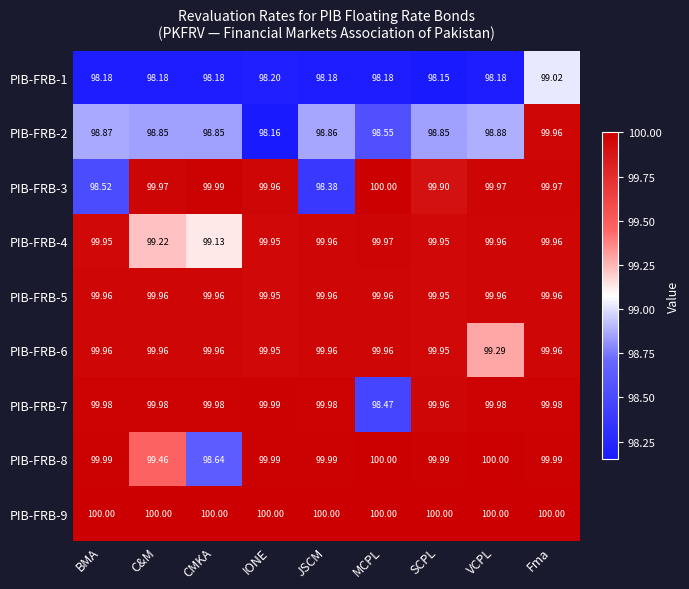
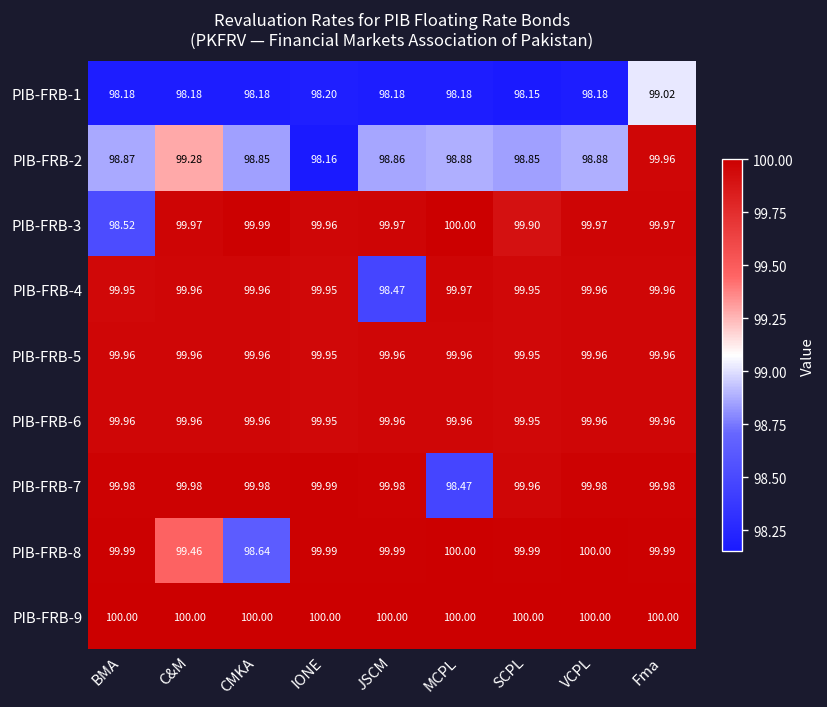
  {
    "PIB-FRB-1": {
      "BMA": 98.18,
      "C&M": 98.18,
      "CMKA": 98.18,
      "IONE": 98.20,
      "JSCM": 98.18,
      "MCPL": 98.18,
      "SCPL": 98.15,
      "VCPL": 98.18,
      "Fma": 99.02
    },
    "PIB-FRB-2": {
      "BMA": 98.87,
-     "C&M": 98.85,
+     "C&M": 99.28,
      "CMKA": 98.85,
      "IONE": 98.16,
      "JSCM": 98.86,
-     "MCPL": 98.55,
+     "MCPL": 98.88,
      "SCPL": 98.85,
      "VCPL": 98.88,
      "Fma": 99.96
    },
    "PIB-FRB-3": {
      "BMA": 98.52,
      "C&M": 99.97,
      "CMKA": 99.99,
      "IONE": 99.96,
-     "JSCM": 98.38,
+     "JSCM": 99.97,
      "MCPL": 100.00,
      "SCPL": 99.90,
      "VCPL": 99.97,
      "Fma": 99.97
    },
    "PIB-FRB-4": {
      "BMA": 99.95,
-     "C&M": 99.22,
-     "CMKA": 99.13,
+     "C&M": 99.96,
+     "CMKA": 99.96,
      "IONE": 99.95,
-     "JSCM": 99.96,
+     "JSCM": 98.47,
      "MCPL": 99.97,
      "SCPL": 99.95,
      "VCPL": 99.96,
      "Fma": 99.96
    },
    "PIB-FRB-5": {
      "BMA": 99.96,
      "C&M": 99.96,
      "CMKA": 99.96,
      "IONE": 99.95,
      "JSCM": 99.96,
      "MCPL": 99.96,
      "SCPL": 99.95,
      "VCPL": 99.96,
      "Fma": 99.96
    },
    "PIB-FRB-6": {
      "BMA": 99.96,
      "C&M": 99.96,
      "CMKA": 99.96,
      "IONE": 99.95,
      "JSCM": 99.96,
      "MCPL": 99.96,
      "SCPL": 99.95,
-     "VCPL": 99.29,
+     "VCPL": 99.96,
      "Fma": 99.96
    },
    "PIB-FRB-7": {
      "BMA": 99.98,
      "C&M": 99.98,
      "CMKA": 99.98,
      "IONE": 99.99,
      "JSCM": 99.98,
      "MCPL": 98.47,
      "SCPL": 99.96,
      "VCPL": 99.98,
      "Fma": 99.98
    },
    "PIB-FRB-8": {
      "BMA": 99.99,
      "C&M": 99.46,
      "CMKA": 98.64,
      "IONE": 99.99,
      "JSCM": 99.99,
      "MCPL": 100.00,
      "SCPL": 99.99,
      "VCPL": 100.00,
      "Fma": 99.99
    },
    "PIB-FRB-9": {
      "BMA": 100.00,
      "C&M": 100.00,
      "CMKA": 100.00,
      "IONE": 100.00,
      "JSCM": 100.00,
      "MCPL": 100.00,
      "SCPL": 100.00,
      "VCPL": 100.00,
      "Fma": 100.00
    }
  }
